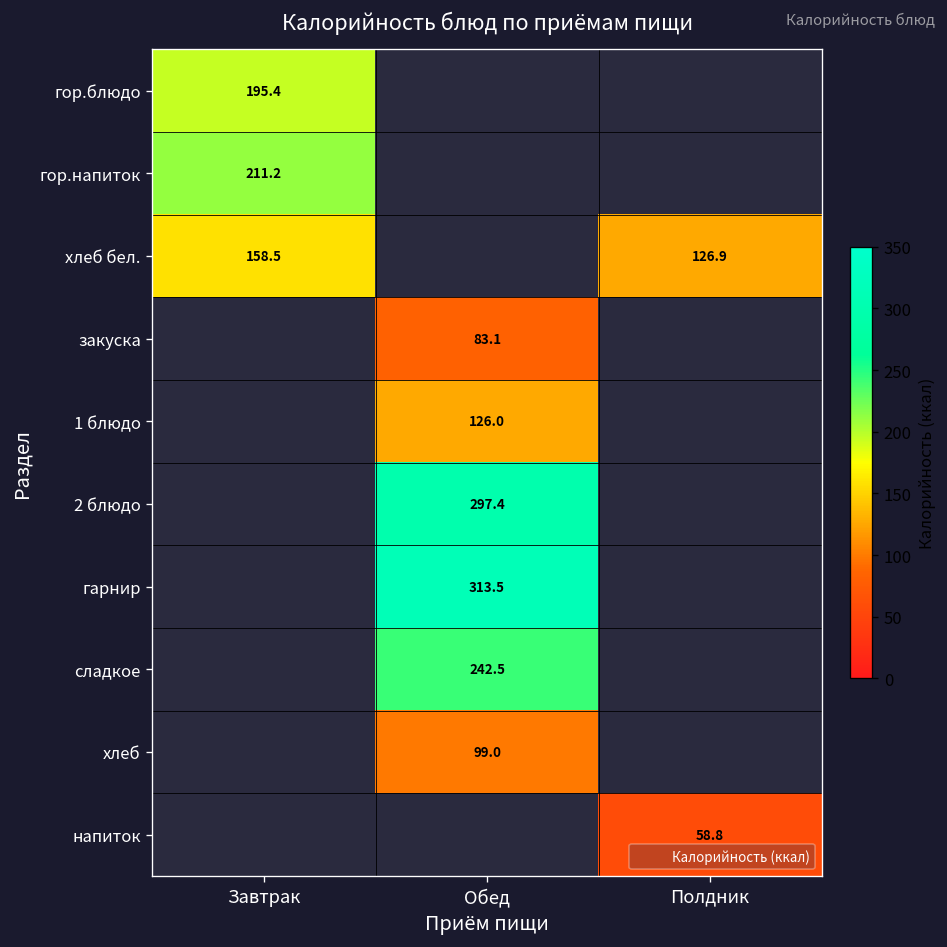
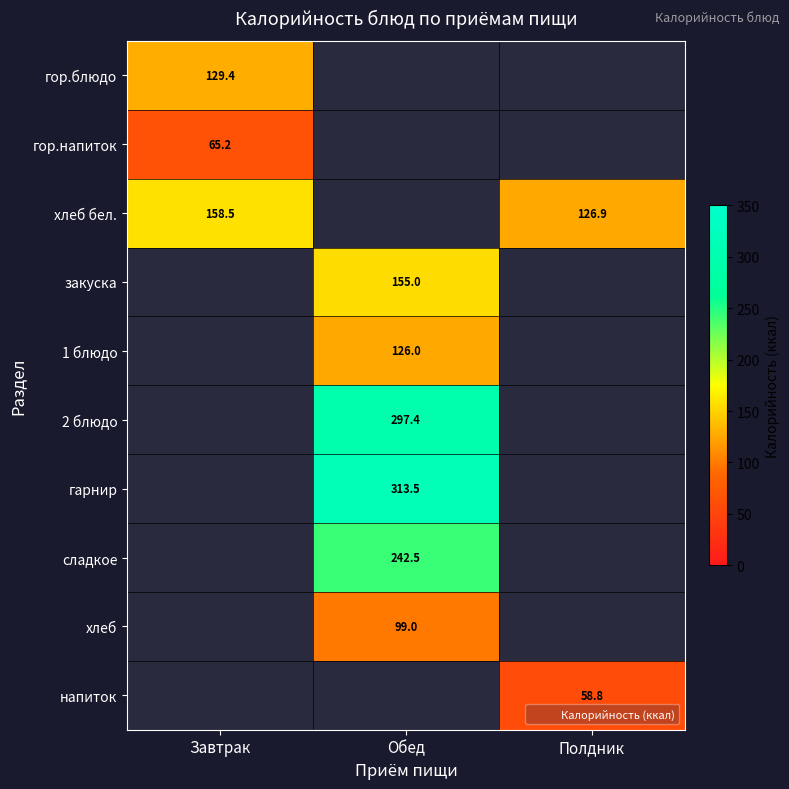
  {
    "гор.блюдо": {
-     "Завтрак": 195.4
+     "Завтрак": 129.4
    },
    "гор.напиток": {
-     "Завтрак": 211.2
+     "Завтрак": 65.2
    },
    "хлеб бел.": {
      "Завтрак": 158.5,
      "Полдник": 126.9
    },
    "закуска": {
-     "Обед": 83.1
+     "Обед": 155.0
    },
    "1 блюдо": {
      "Обед": 126.0
    },
    "2 блюдо": {
      "Обед": 297.4
    },
    "гарнир": {
      "Обед": 313.5
    },
    "сладкое": {
      "Обед": 242.5
    },
    "хлеб": {
      "Обед": 99.0
    },
    "напиток": {
      "Полдник": 58.8
    }
  }
